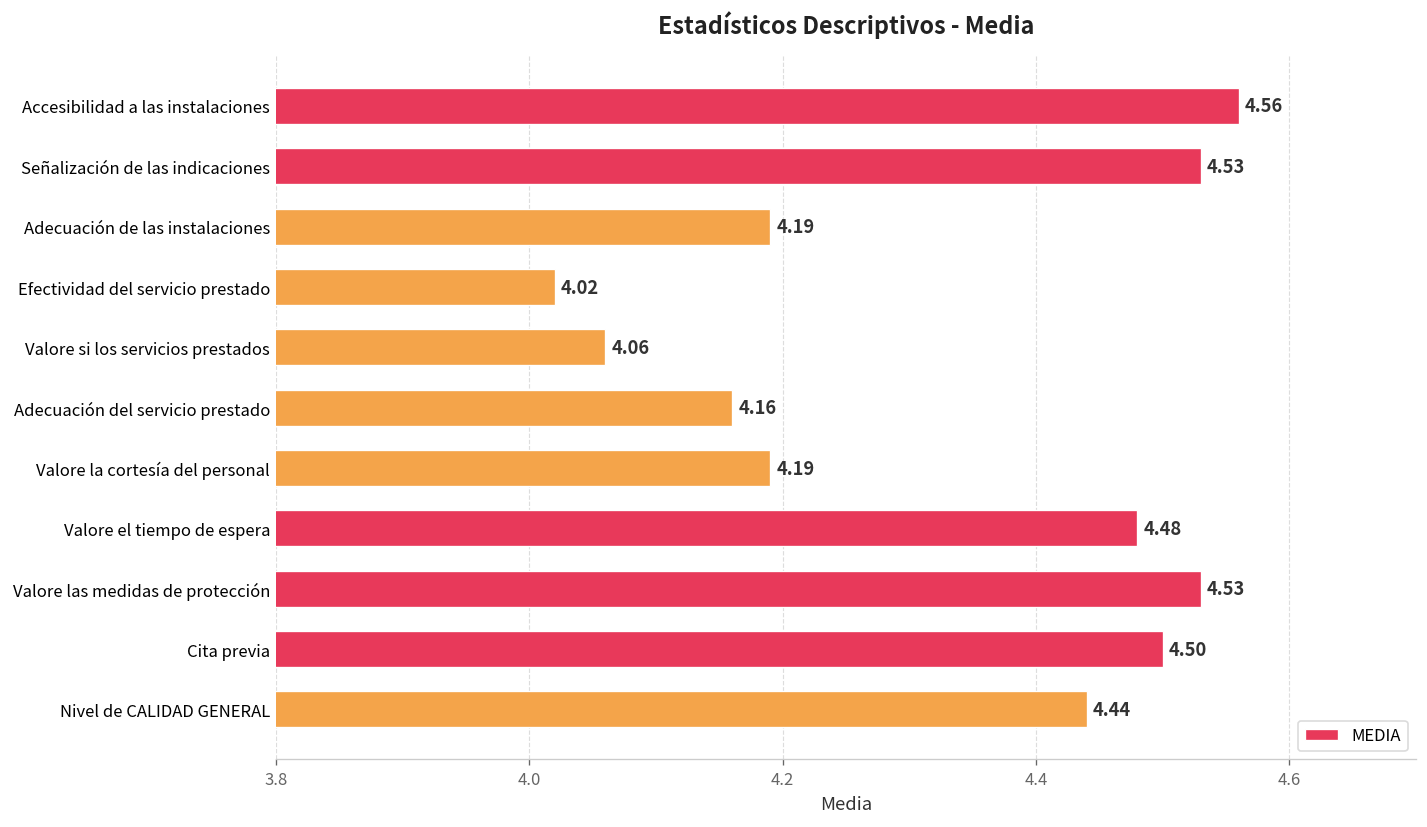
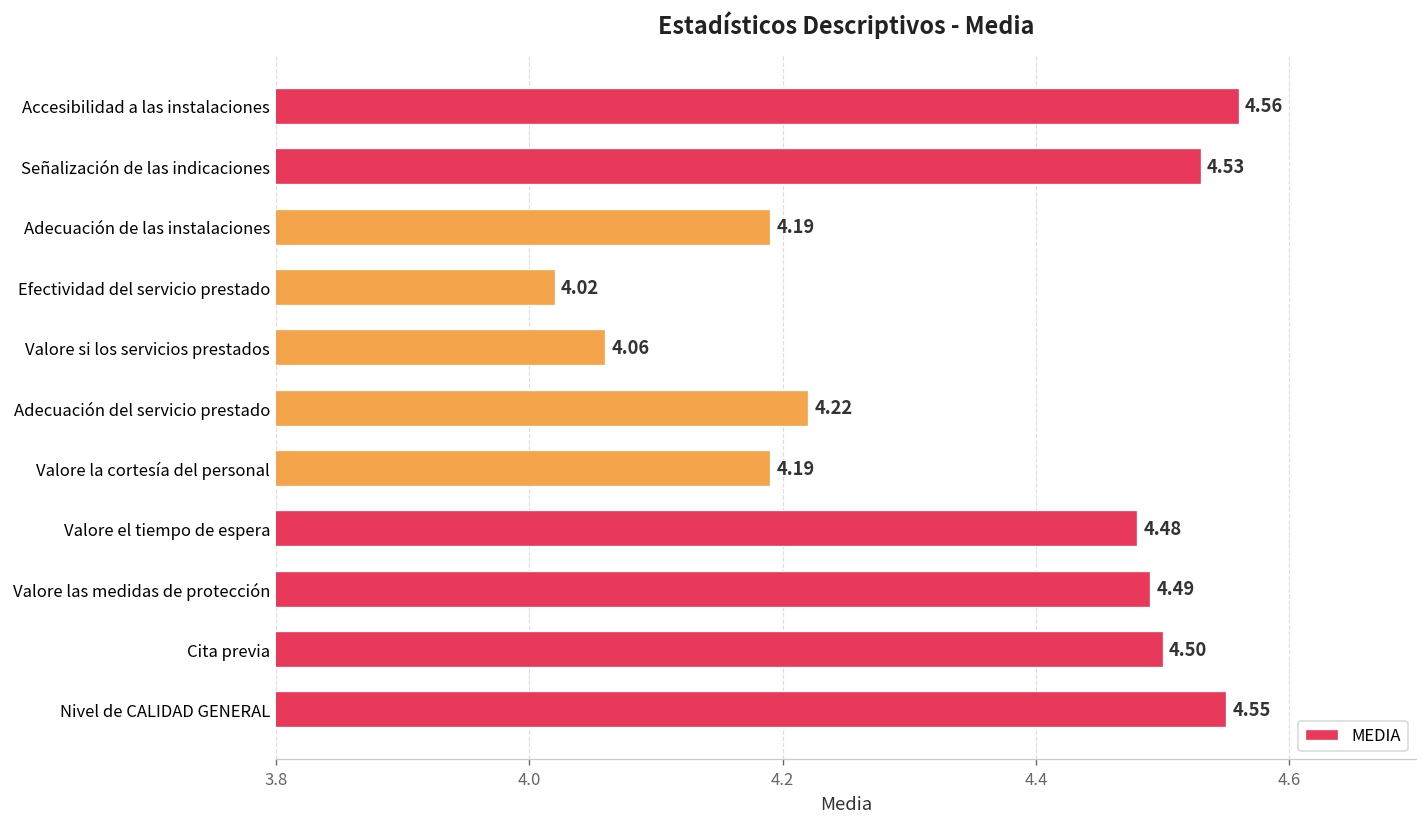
  {
    "Accesibilidad a las instalaciones": 4.56,
    "Señalización de las indicaciones": 4.53,
    "Adecuación de las instalaciones": 4.19,
    "Efectividad del servicio prestado": 4.02,
    "Valore si los servicios prestados": 4.06,
-   "Adecuación del servicio prestado": 4.16,
+   "Adecuación del servicio prestado": 4.22,
    "Valore la cortesía del personal": 4.19,
    "Valore el tiempo de espera": 4.48,
-   "Valore las medidas de protección": 4.53,
+   "Valore las medidas de protección": 4.49,
    "Cita previa": 4.50,
-   "Nivel de CALIDAD GENERAL": 4.44
+   "Nivel de CALIDAD GENERAL": 4.55
  }
